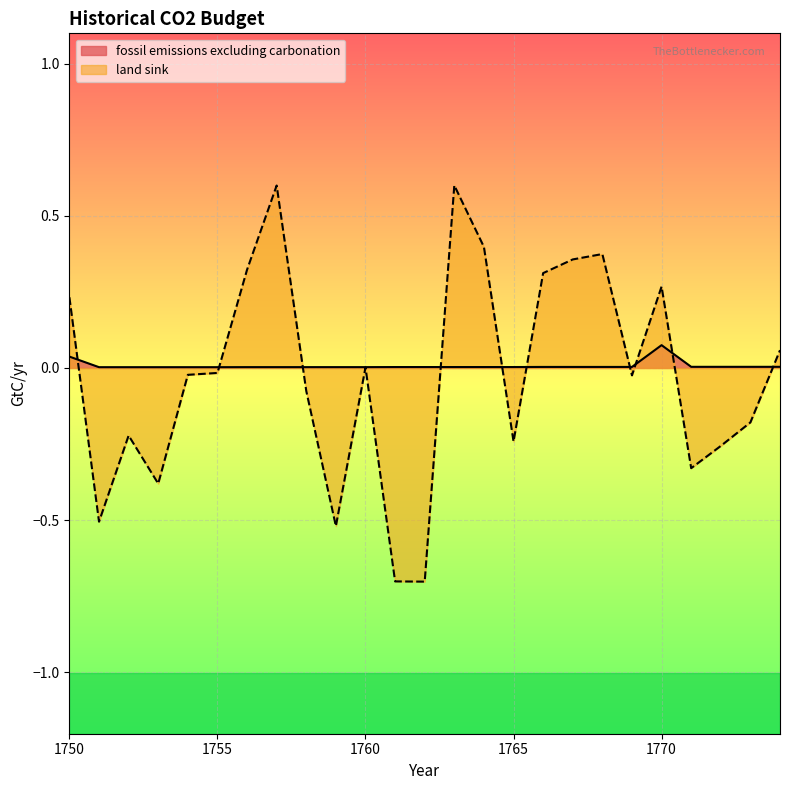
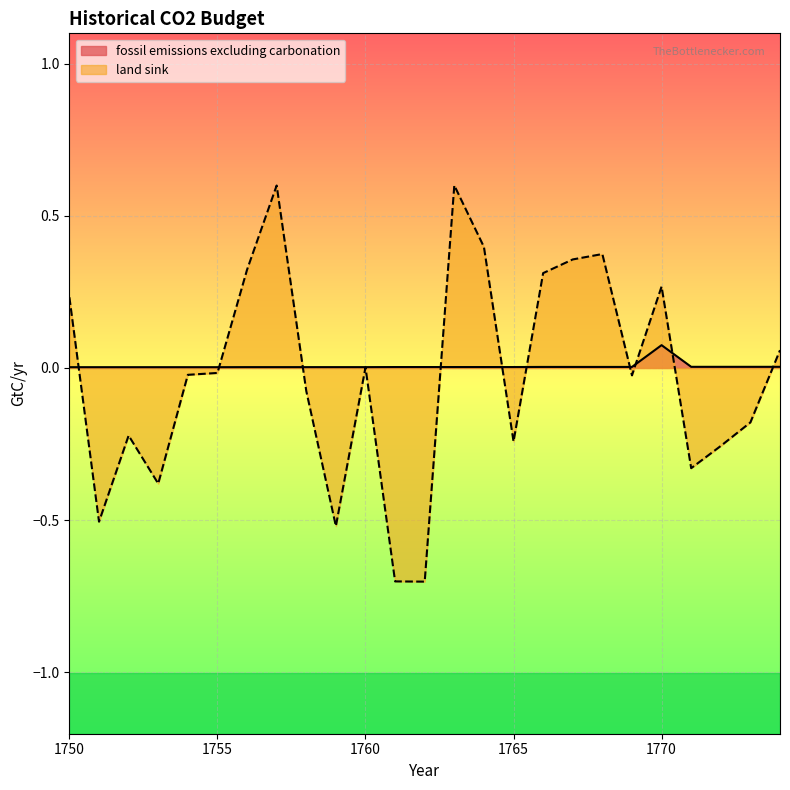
  {
    "fossil emissions excluding carbonation": {
-     "1750": 0.04,
+     "1750": 0.00,
      "1770": 0.07
    }
  }
